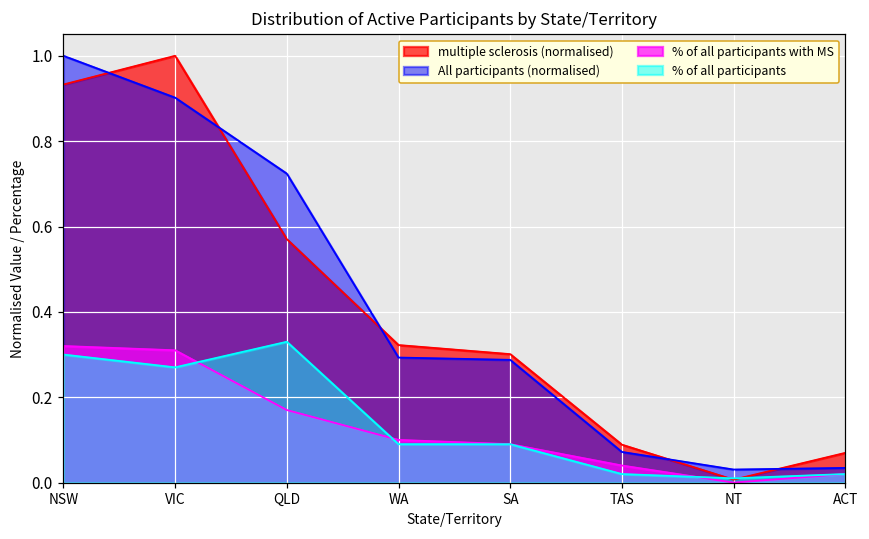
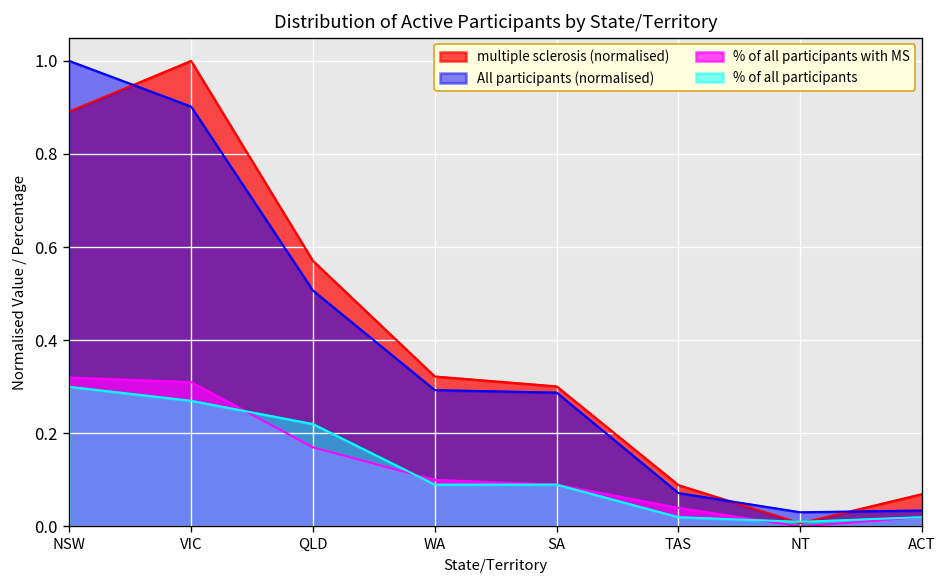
  {
    "multiple sclerosis (normalised)": {
-     "NSW": 0.93,
+     "NSW": 0.89,
      "VIC": 1.00,
      "QLD": 0.57,
      "WA": 0.32,
      "SA": 0.30,
      "TAS": 0.09,
      "ACT": 0.07
    },
    "All participants (normalised)": {
      "NSW": 1.00,
      "VIC": 0.90,
-     "QLD": 0.72,
+     "QLD": 0.51,
      "WA": 0.29,
      "SA": 0.29,
      "TAS": 0.07,
      "NT": 0.03,
      "ACT": 0.03
    },
    "% of all participants with MS": {
      "NSW": 0.32,
      "VIC": 0.31,
      "QLD": 0.17,
      "WA": 0.10,
      "TAS": 0.04,
      "NT": 0.00
    },
    "% of all participants": {
      "NSW": 0.30,
      "VIC": 0.27,
-     "QLD": 0.33,
+     "QLD": 0.22,
      "WA": 0.09,
      "TAS": 0.02
    }
  }
